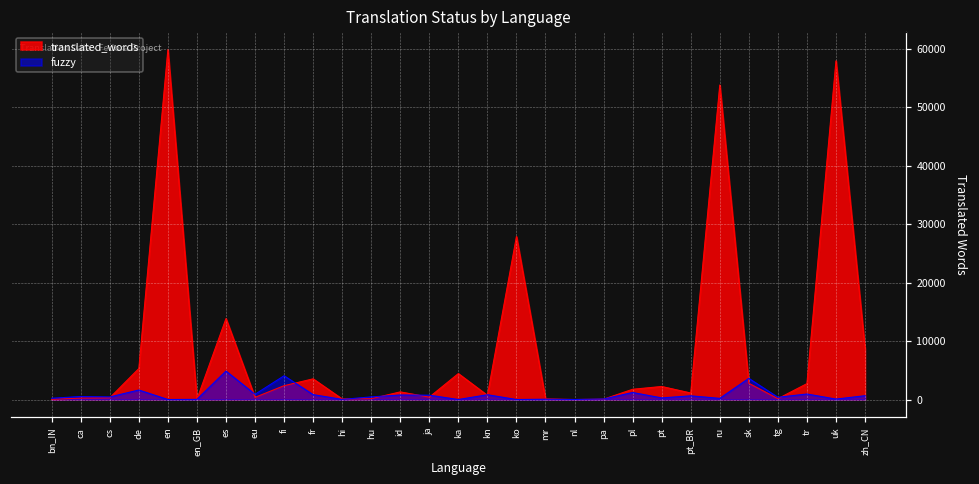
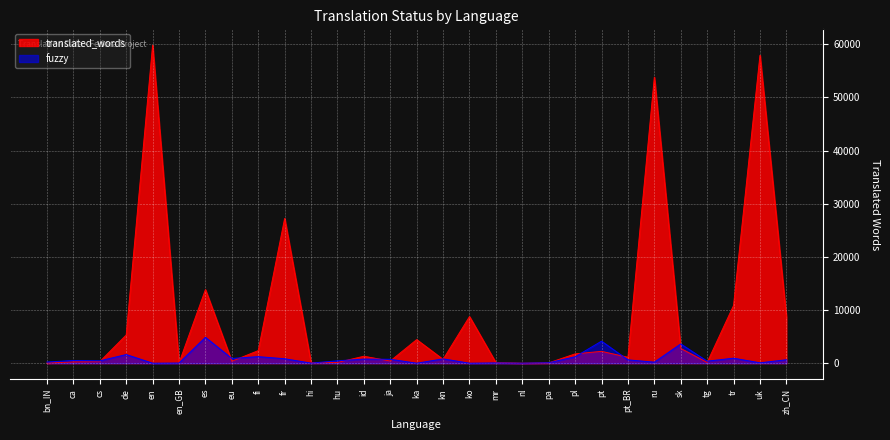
  {
    "translated_words": {
      "de": 5000,
      "en": 60000,
      "es": 14000,
      "eu": 0,
      "fi": 2000,
-     "fr": 4000,
+     "fr": 27000,
      "id": 1000,
      "ka": 4000,
-     "ko": 28000,
+     "ko": 9000,
      "pl": 2000,
      "pt": 2000,
      "pt_BR": 1000,
      "ru": 54000,
      "sk": 3000,
-     "tr": 3000,
+     "tr": 11000,
      "uk": 58000,
      "zh_CN": 9000
    },
    "fuzzy": {
      "de": 2000,
      "en": 0,
      "es": 5000,
      "eu": 1000,
-     "fi": 4000,
+     "fi": 1000,
      "fr": 1000,
      "id": 1000,
      "ka": 0,
      "ko": 0,
      "pl": 1000,
-     "pt": 0,
+     "pt": 4000,
      "pt_BR": 1000,
      "ru": 0,
      "sk": 4000,
      "tr": 1000,
      "uk": 0,
      "zh_CN": 1000
    }
  }
